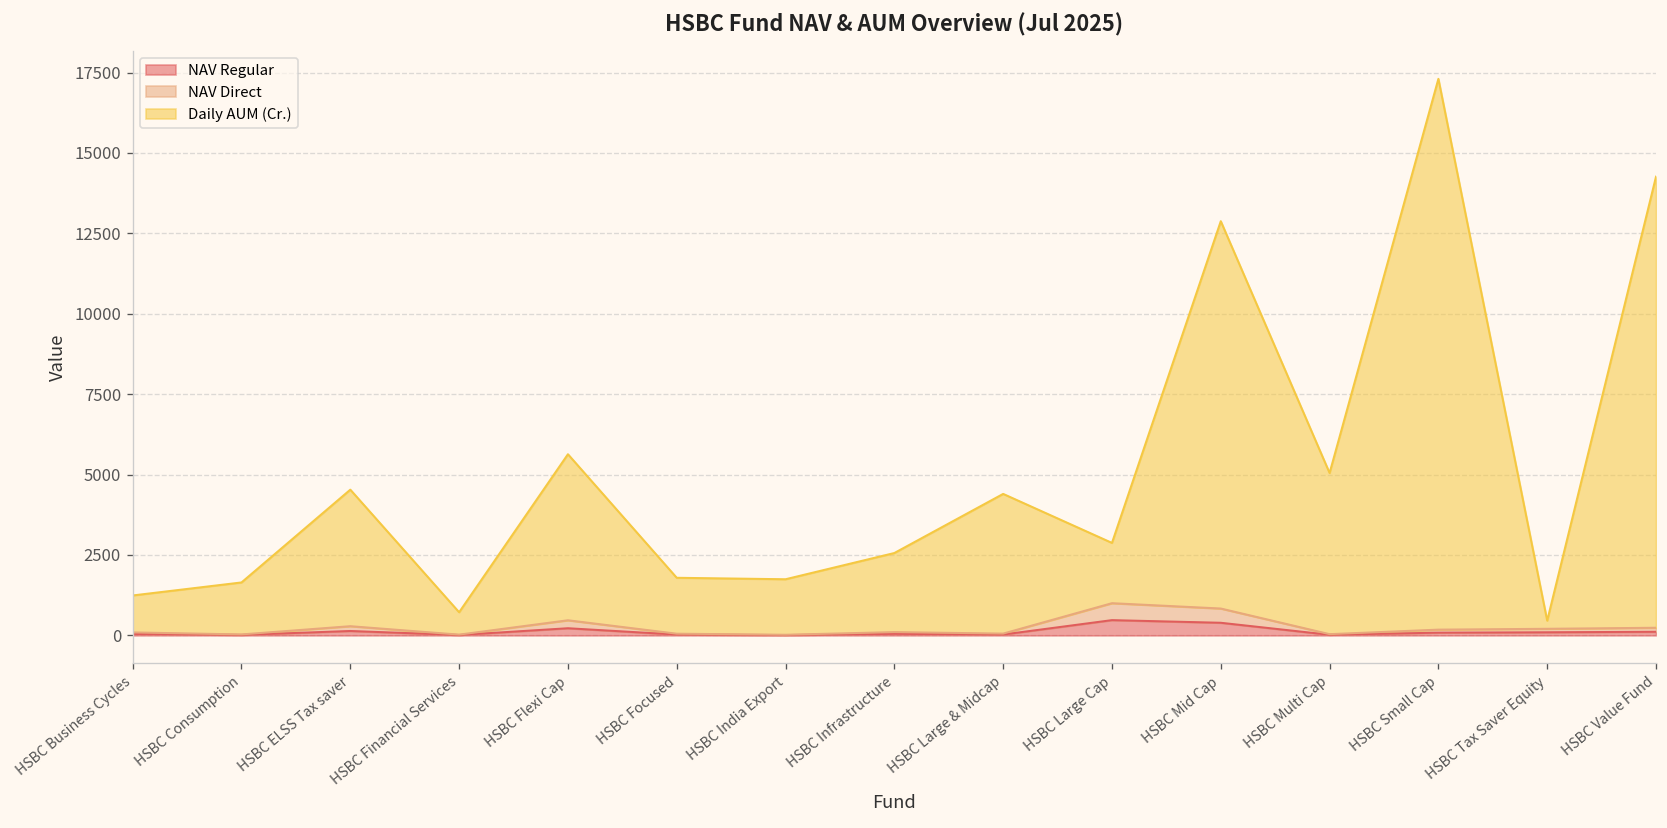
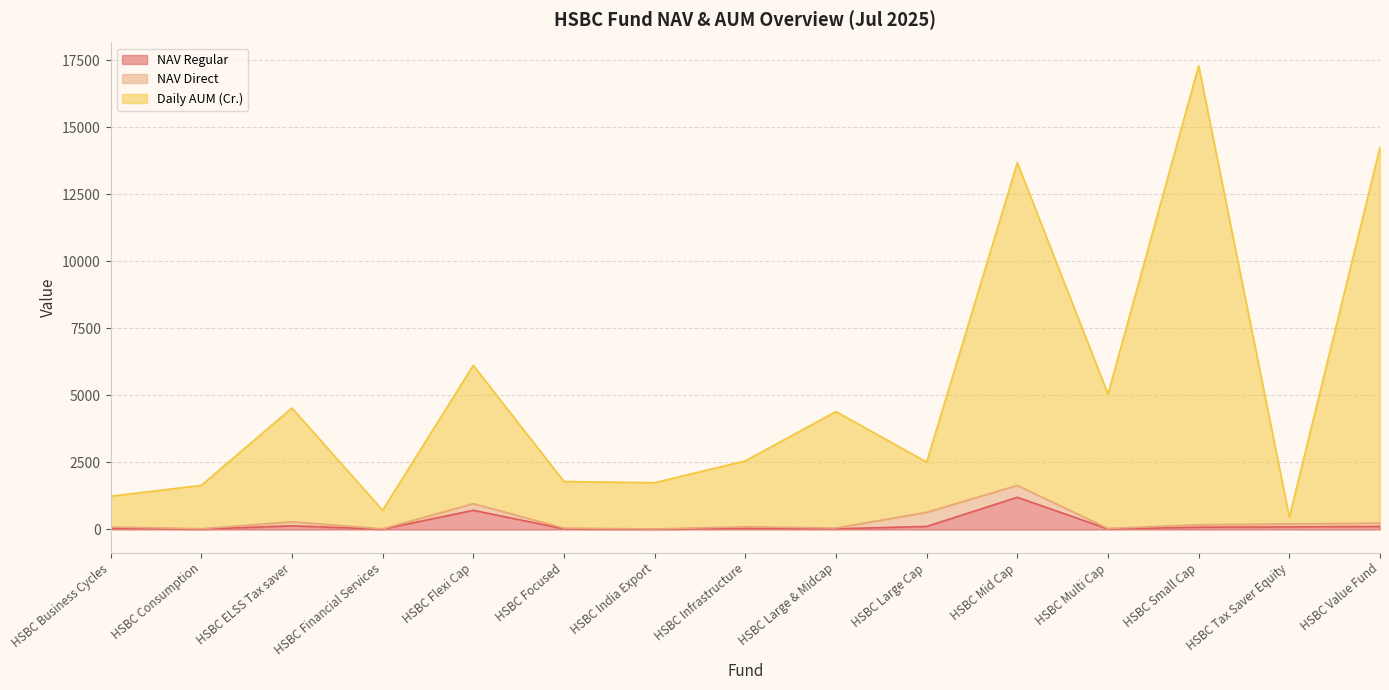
  {
    "NAV Regular": {
      "HSBC ELSS Tax saver": 100,
-     "HSBC Flexi Cap": 200,
-     "HSBC Large Cap": 500,
-     "HSBC Mid Cap": 400,
+     "HSBC Flexi Cap": 700,
+     "HSBC Large Cap": 100,
+     "HSBC Mid Cap": 1200,
      "HSBC Tax Saver Equity": 100,
      "HSBC Value Fund": 100
    }
  }
